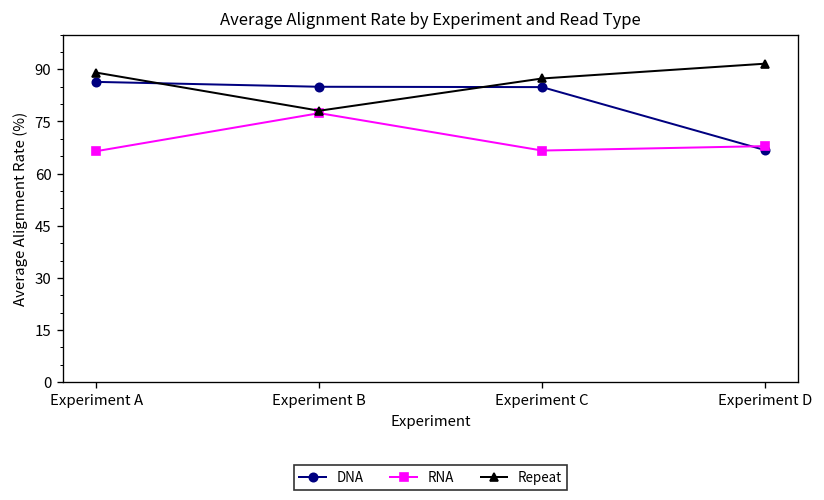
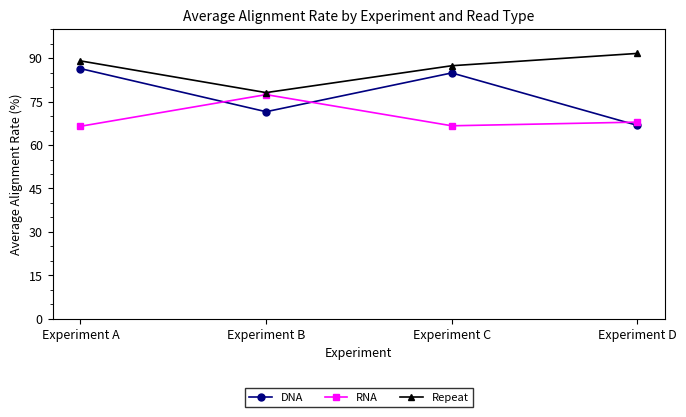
  {
    "DNA": {
      "Experiment A": 86,
-     "Experiment B": 85,
+     "Experiment B": 72,
      "Experiment C": 85,
      "Experiment D": 67
    },
    "RNA": {
      "Experiment A": 66,
      "Experiment C": 67,
      "Experiment D": 68
    },
    "Repeat": {
      "Experiment A": 89,
      "Experiment C": 87,
      "Experiment D": 92
    }
  }
